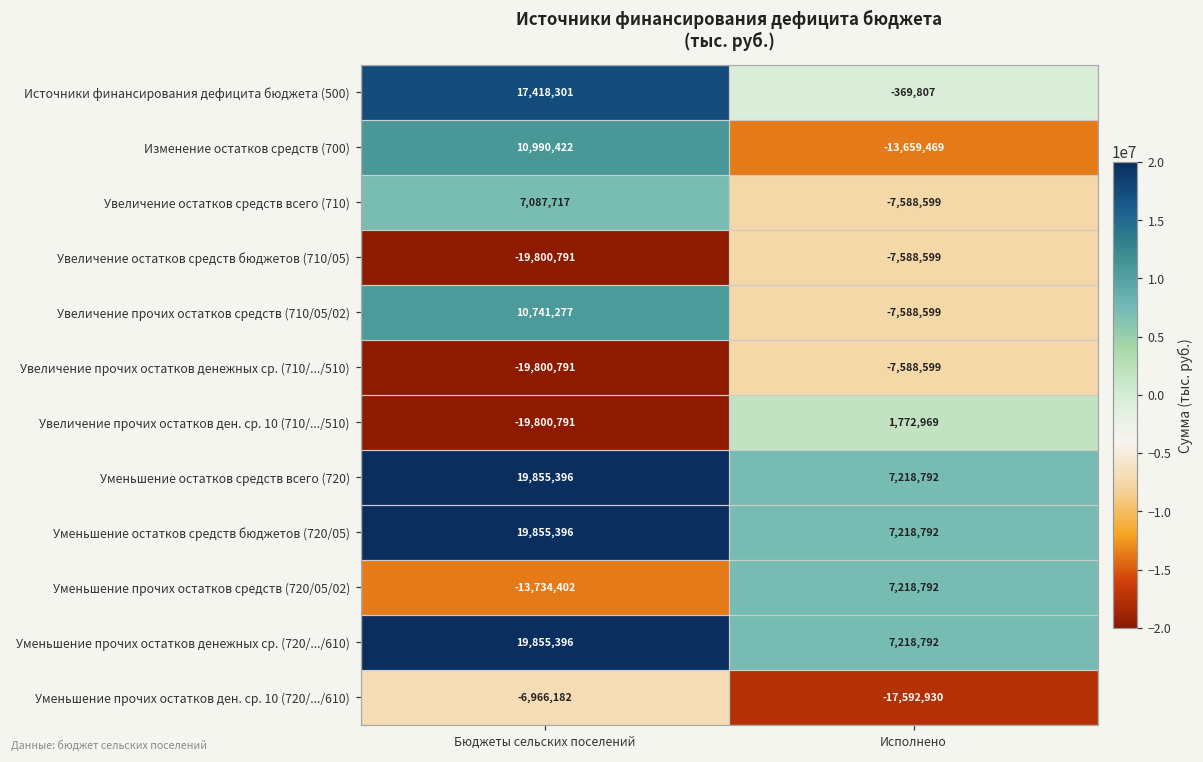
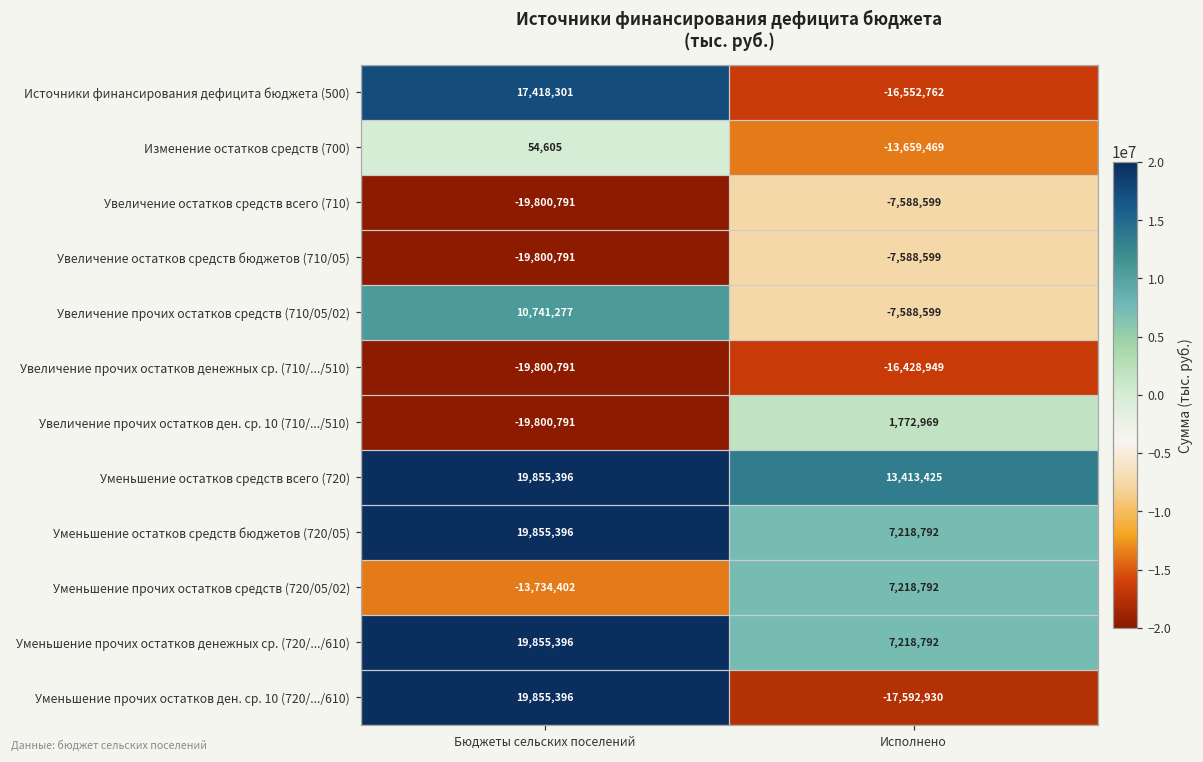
  {
    "Источники финансирования дефицита бюджета (500)": {
      "Бюджеты сельских поселений": "17,418,301",
-     "Исполнено": "-369,807"
+     "Исполнено": "-16,552,762"
    },
    "Изменение остатков средств (700)": {
-     "Бюджеты сельских поселений": "10,990,422",
+     "Бюджеты сельских поселений": "54,605",
      "Исполнено": "-13,659,469"
    },
    "Увеличение остатков средств всего (710)": {
-     "Бюджеты сельских поселений": "7,087,717",
+     "Бюджеты сельских поселений": "-19,800,791",
      "Исполнено": "-7,588,599"
    },
    "Увеличение остатков средств бюджетов (710/05)": {
      "Бюджеты сельских поселений": "-19,800,791",
      "Исполнено": "-7,588,599"
    },
    "Увеличение прочих остатков средств (710/05/02)": {
      "Бюджеты сельских поселений": "10,741,277",
      "Исполнено": "-7,588,599"
    },
    "Увеличение прочих остатков денежных ср. (710/.../510)": {
      "Бюджеты сельских поселений": "-19,800,791",
-     "Исполнено": "-7,588,599"
+     "Исполнено": "-16,428,949"
    },
    "Увеличение прочих остатков ден. ср. 10 (710/.../510)": {
      "Бюджеты сельских поселений": "-19,800,791",
      "Исполнено": "1,772,969"
    },
    "Уменьшение остатков средств всего (720)": {
      "Бюджеты сельских поселений": "19,855,396",
-     "Исполнено": "7,218,792"
+     "Исполнено": "13,413,425"
    },
    "Уменьшение остатков средств бюджетов (720/05)": {
      "Бюджеты сельских поселений": "19,855,396",
      "Исполнено": "7,218,792"
    },
    "Уменьшение прочих остатков средств (720/05/02)": {
      "Бюджеты сельских поселений": "-13,734,402",
      "Исполнено": "7,218,792"
    },
    "Уменьшение прочих остатков денежных ср. (720/.../610)": {
      "Бюджеты сельских поселений": "19,855,396",
      "Исполнено": "7,218,792"
    },
    "Уменьшение прочих остатков ден. ср. 10 (720/.../610)": {
-     "Бюджеты сельских поселений": "-6,966,182",
+     "Бюджеты сельских поселений": "19,855,396",
      "Исполнено": "-17,592,930"
    }
  }
